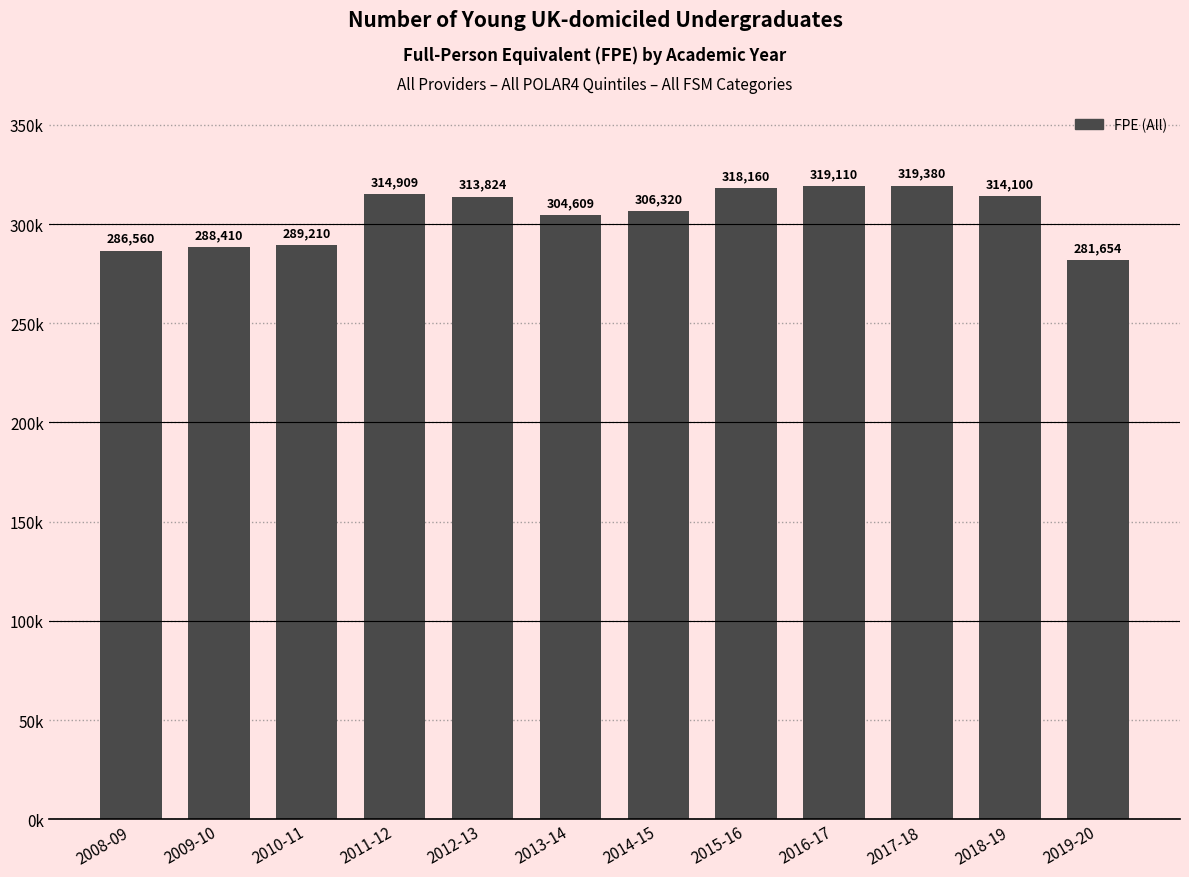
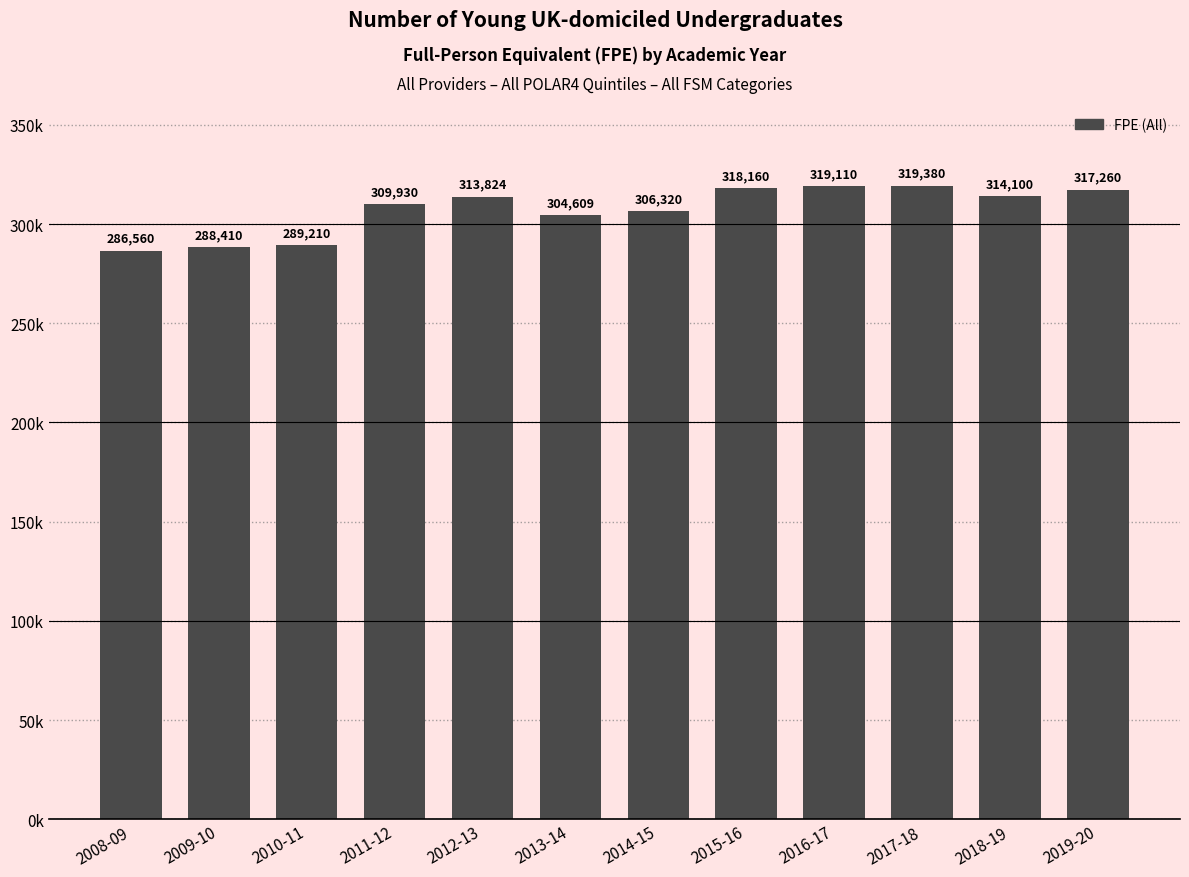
  {
    "2008-09": "286,560",
    "2009-10": "288,410",
    "2010-11": "289,210",
-   "2011-12": "314,909",
+   "2011-12": "309,930",
    "2012-13": "313,824",
    "2013-14": "304,609",
    "2014-15": "306,320",
    "2015-16": "318,160",
    "2016-17": "319,110",
    "2017-18": "319,380",
    "2018-19": "314,100",
-   "2019-20": "281,654"
+   "2019-20": "317,260"
  }
